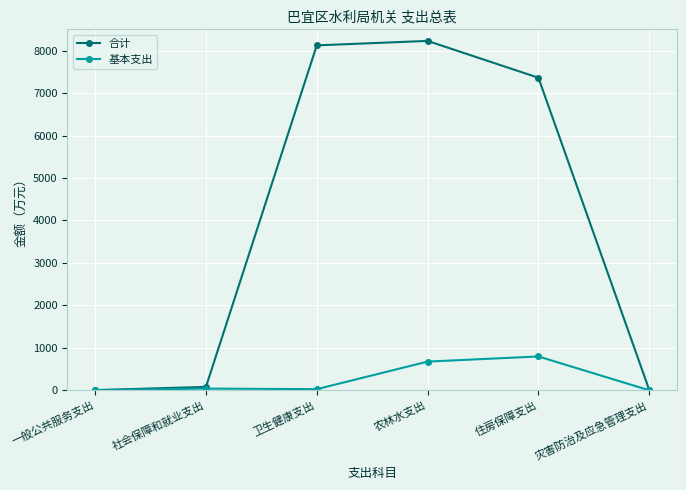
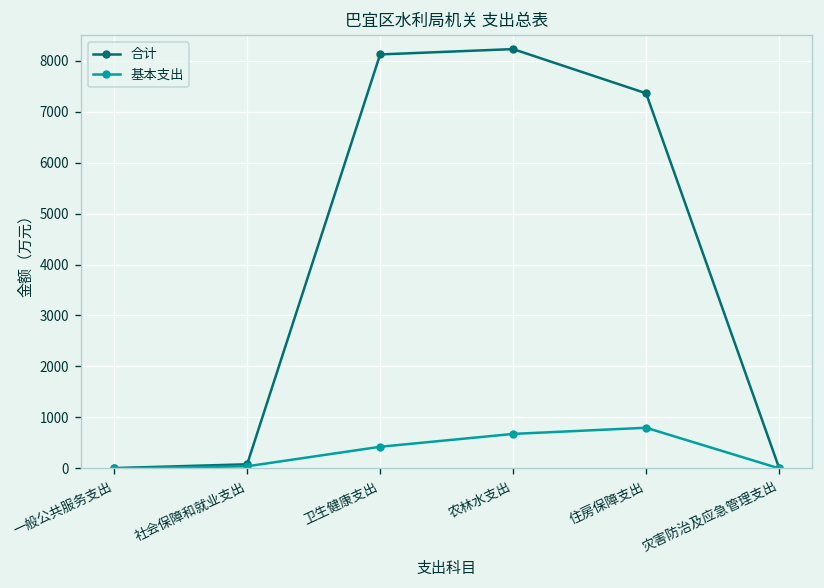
  {
    "合计": {
      "卫生健康支出": 8100,
      "农林水支出": 8200,
      "住房保障支出": 7400
    },
    "基本支出": {
-     "卫生健康支出": 0,
+     "卫生健康支出": 400,
      "农林水支出": 700,
      "住房保障支出": 800
    }
  }
